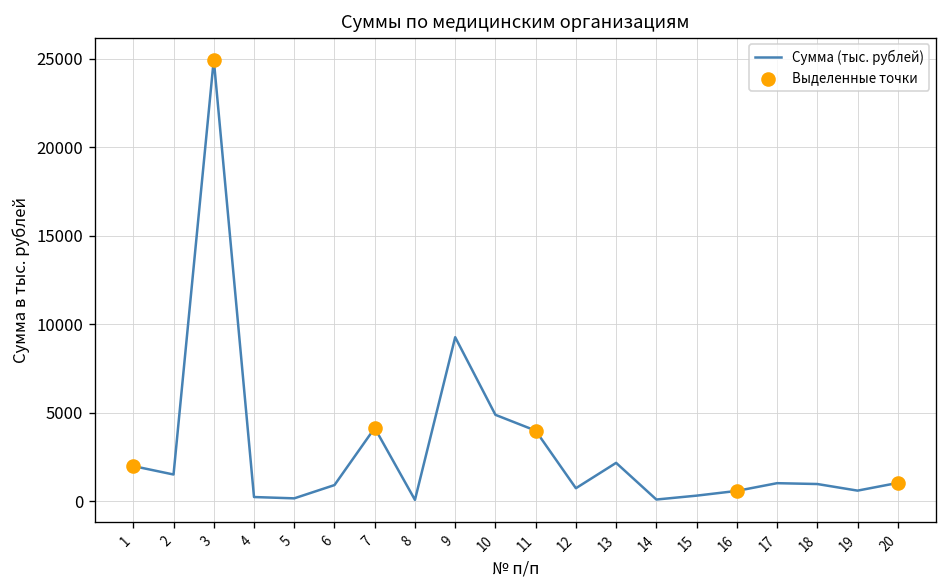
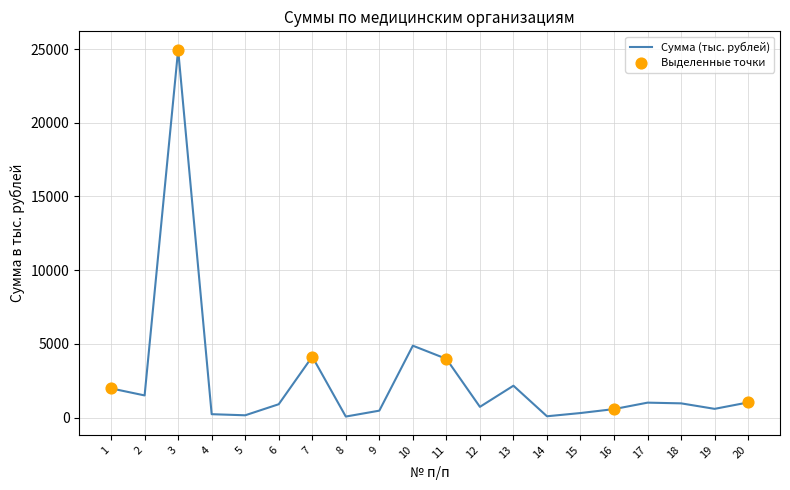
  {
    "Сумма (тыс. рублей)": {
      "2": 1500,
      "4": 200,
      "5": 200,
      "6": 900,
      "8": 100,
-     "9": 9300,
+     "9": 500,
      "10": 4900,
      "12": 700,
      "13": 2200,
      "14": 100,
      "15": 300,
      "17": 1000,
      "18": 1000,
      "19": 600
    }
  }
